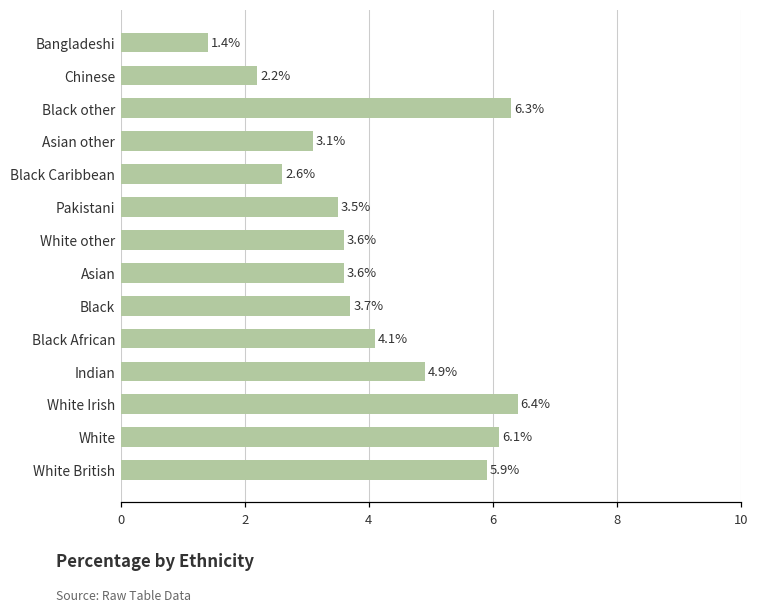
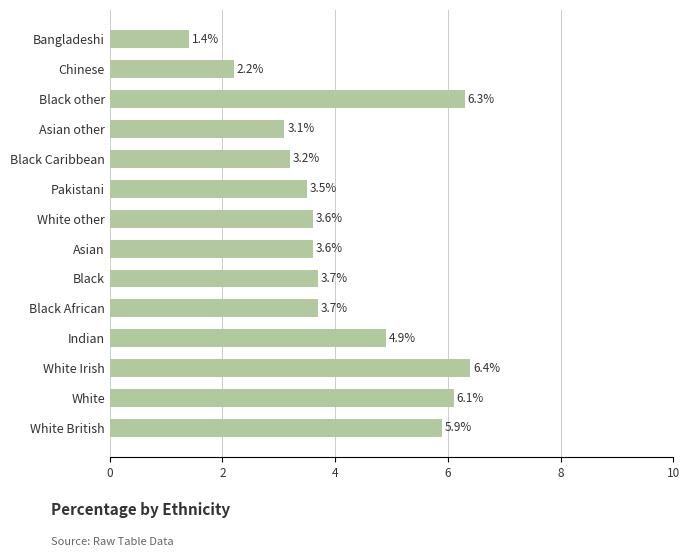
  {
    "Bangladeshi": "1.4%",
    "Chinese": "2.2%",
    "Black other": "6.3%",
    "Asian other": "3.1%",
-   "Black Caribbean": "2.6%",
+   "Black Caribbean": "3.2%",
    "Pakistani": "3.5%",
    "White other": "3.6%",
    "Asian": "3.6%",
    "Black": "3.7%",
-   "Black African": "4.1%",
+   "Black African": "3.7%",
    "Indian": "4.9%",
    "White Irish": "6.4%",
    "White": "6.1%",
    "White British": "5.9%"
  }
